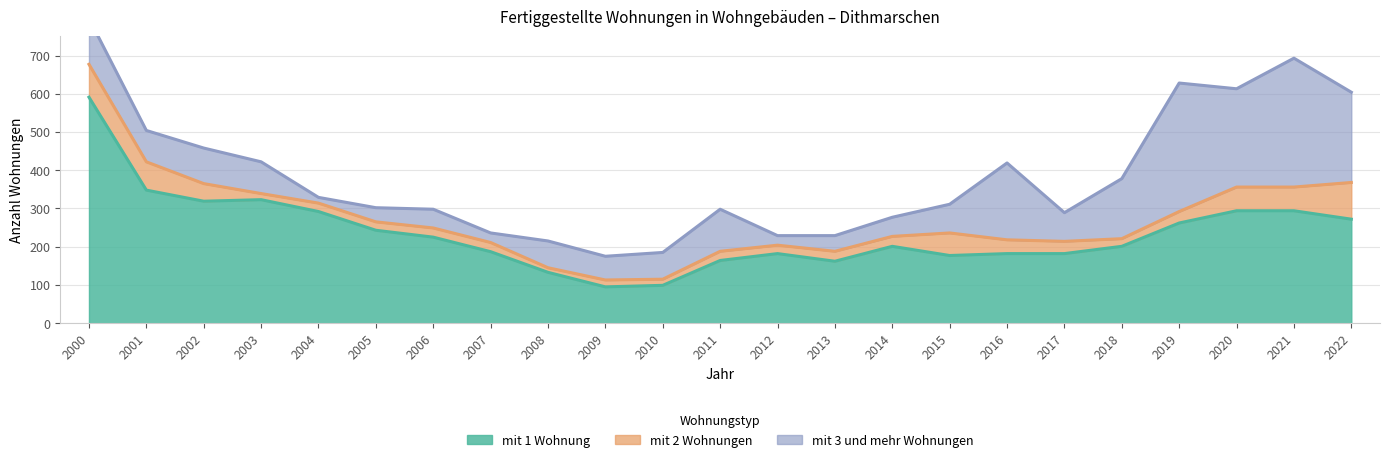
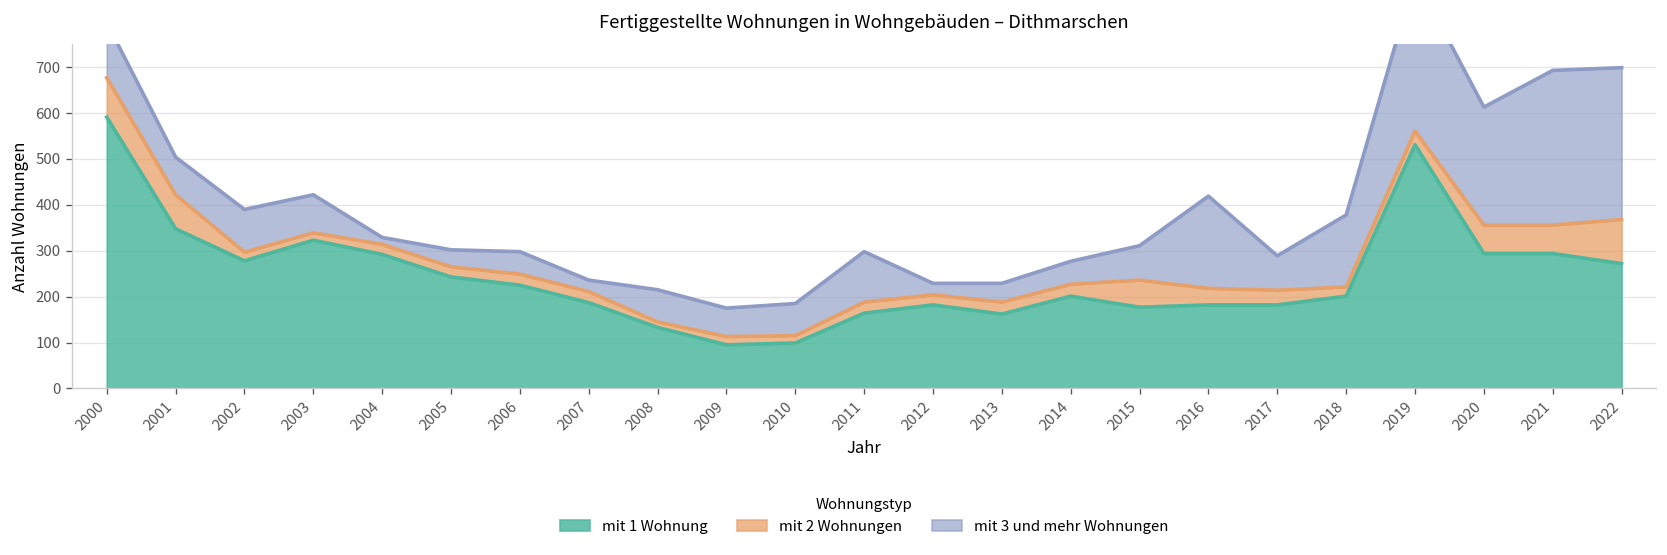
  {
    "mit 1 Wohnung": {
      "2000": 590,
      "2001": 350,
-     "2002": 320,
+     "2002": 280,
      "2003": 320,
      "2004": 290,
      "2005": 240,
      "2006": 230,
      "2007": 190,
      "2008": 130,
      "2009": 100,
      "2010": 100,
      "2011": 160,
      "2012": 180,
      "2013": 160,
      "2014": 200,
      "2015": 180,
      "2016": 180,
      "2017": 180,
      "2018": 200,
-     "2019": 260,
+     "2019": 530,
      "2020": 290,
      "2021": 290,
      "2022": 270
    },
    "mit 2 Wohnungen": {
      "2000": 90,
      "2001": 70,
-     "2002": 50,
+     "2002": 20,
      "2003": 20,
      "2004": 20,
      "2005": 20,
      "2006": 20,
      "2007": 20,
      "2008": 10,
      "2009": 20,
      "2010": 20,
      "2011": 20,
      "2012": 20,
      "2013": 30,
      "2014": 30,
      "2015": 60,
      "2016": 40,
      "2017": 30,
      "2018": 20,
      "2019": 30,
      "2020": 60,
      "2021": 60,
      "2022": 100
    },
    "mit 3 und mehr Wohnungen": {
      "2001": 80,
      "2002": 90,
      "2003": 80,
      "2004": 20,
      "2005": 40,
      "2006": 50,
      "2007": 30,
      "2008": 70,
      "2009": 60,
      "2010": 70,
      "2011": 110,
      "2012": 30,
      "2013": 40,
      "2014": 50,
      "2015": 80,
      "2016": 200,
      "2017": 80,
      "2018": 160,
      "2020": 260,
      "2021": 340,
-     "2022": 240
+     "2022": 330
    }
  }
